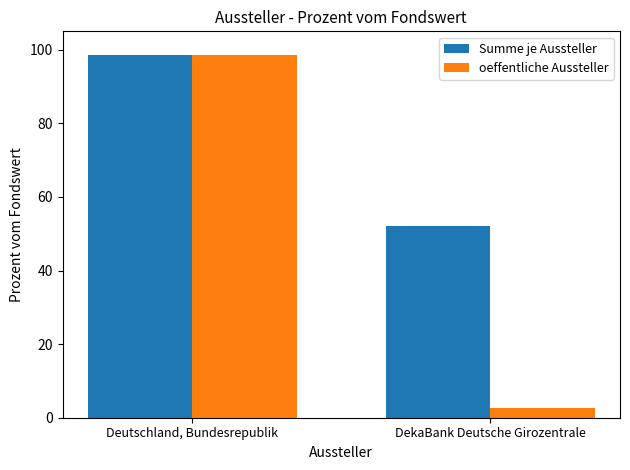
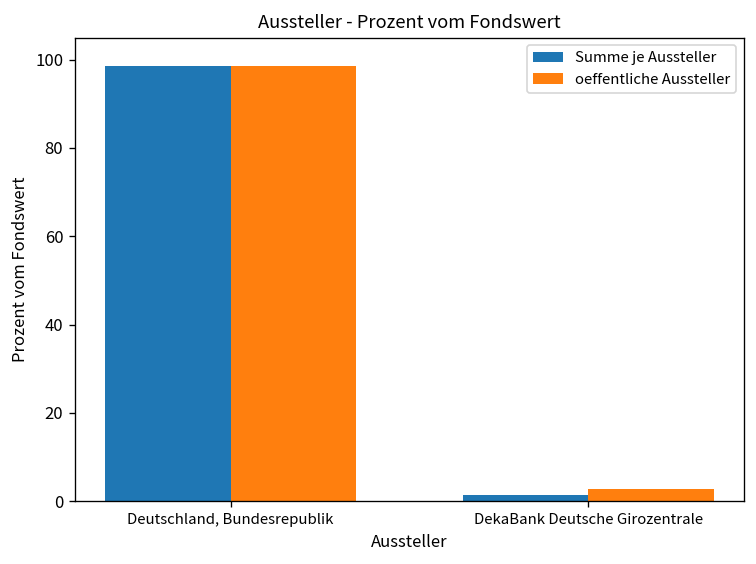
  {
    "Summe je Aussteller": {
      "Deutschland, Bundesrepublik": 98,
-     "DekaBank Deutsche Girozentrale": 52
+     "DekaBank Deutsche Girozentrale": 2
    },
    "oeffentliche Aussteller": {
      "Deutschland, Bundesrepublik": 98,
      "DekaBank Deutsche Girozentrale": 3
    }
  }
